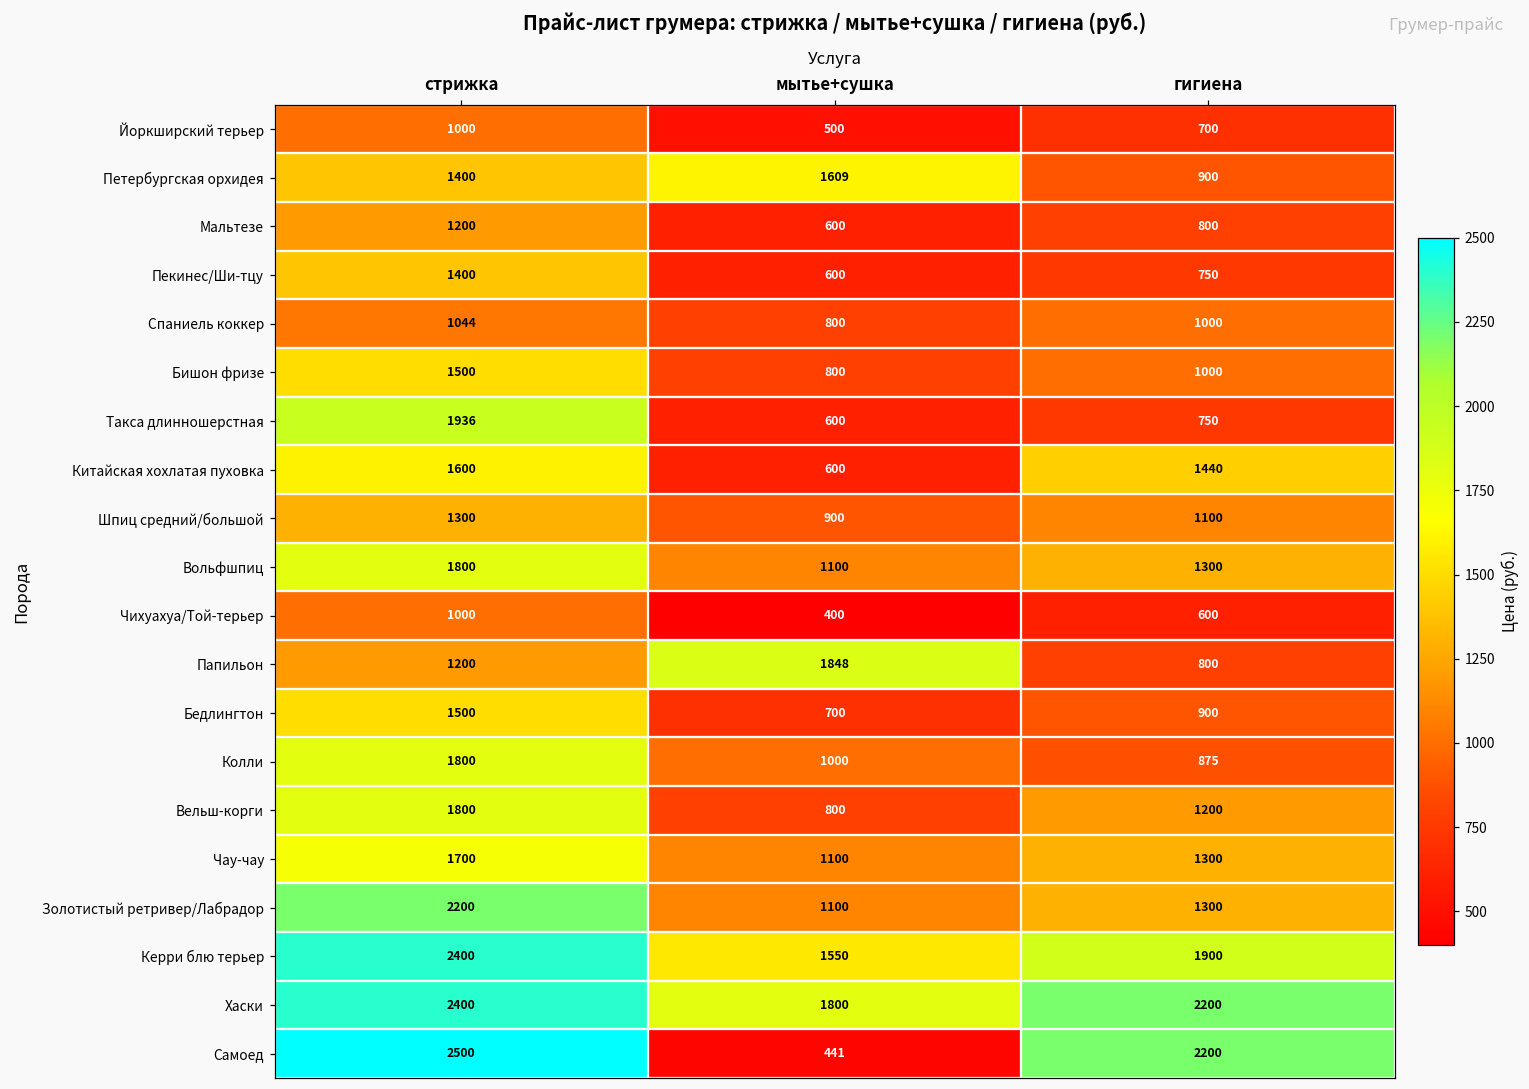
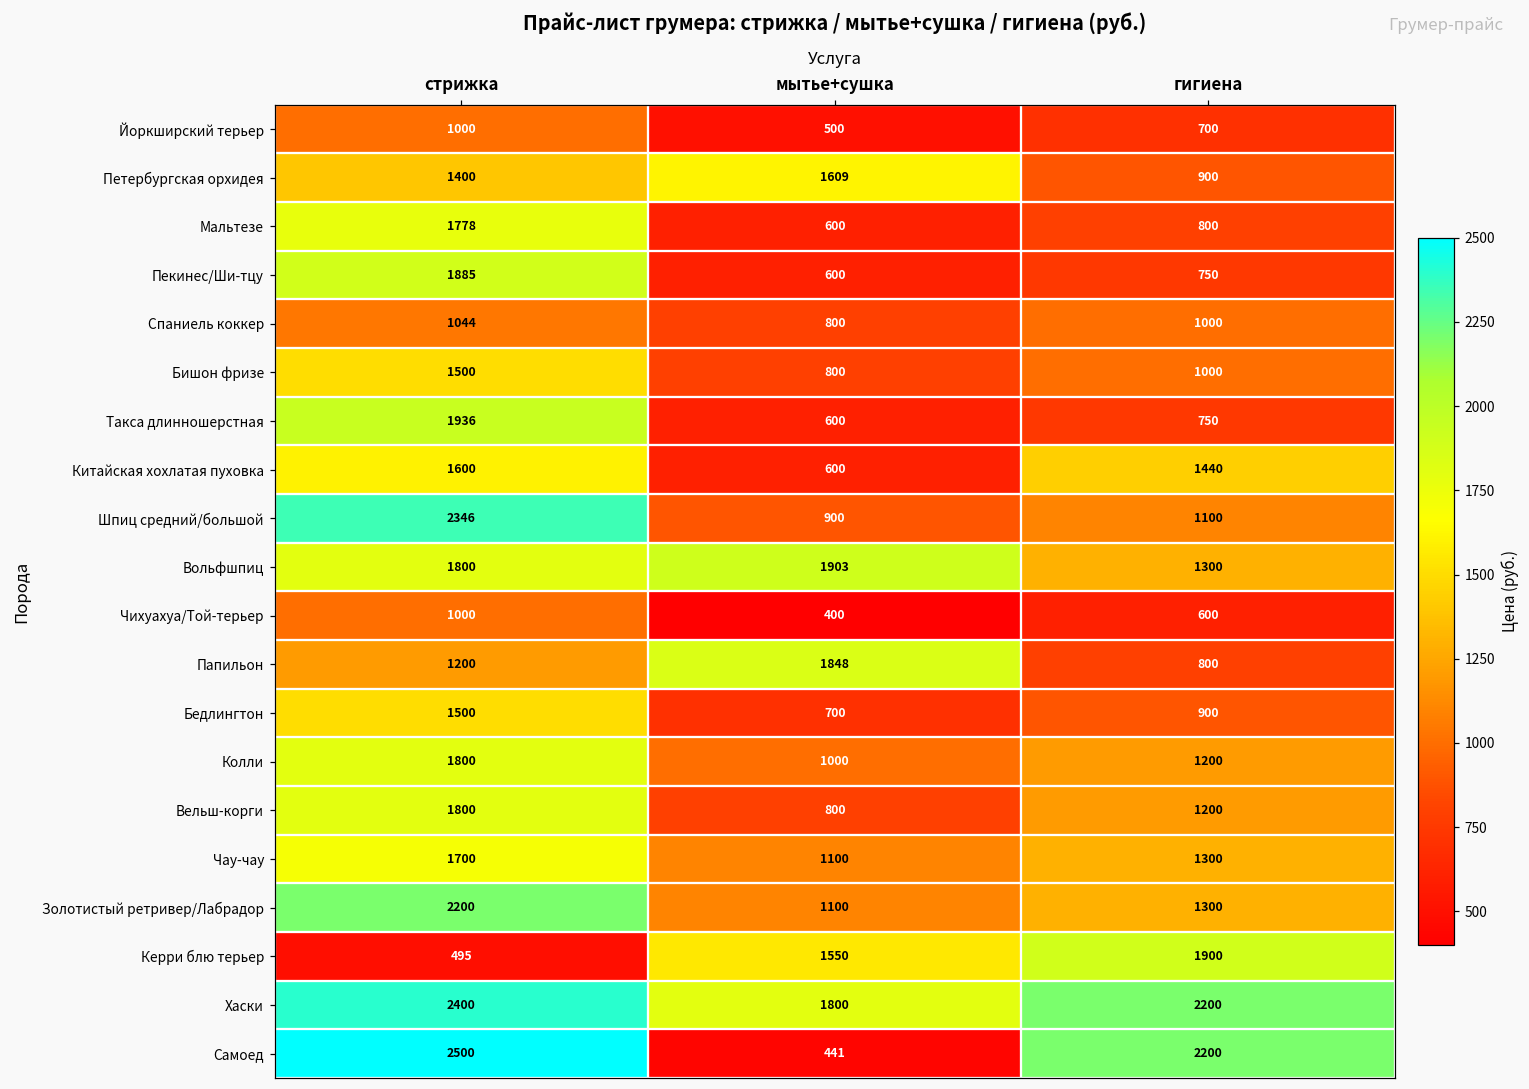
  {
    "Йоркширский терьер": {
      "стрижка": 1000,
      "мытье+сушка": 500,
      "гигиена": 700
    },
    "Петербургская орхидея": {
      "стрижка": 1400,
      "мытье+сушка": 1609,
      "гигиена": 900
    },
    "Мальтезе": {
-     "стрижка": 1200,
+     "стрижка": 1778,
      "мытье+сушка": 600,
      "гигиена": 800
    },
    "Пекинес/Ши-тцу": {
-     "стрижка": 1400,
+     "стрижка": 1885,
      "мытье+сушка": 600,
      "гигиена": 750
    },
    "Спаниель коккер": {
      "стрижка": 1044,
      "мытье+сушка": 800,
      "гигиена": 1000
    },
    "Бишон фризе": {
      "стрижка": 1500,
      "мытье+сушка": 800,
      "гигиена": 1000
    },
    "Такса длинношерстная": {
      "стрижка": 1936,
      "мытье+сушка": 600,
      "гигиена": 750
    },
    "Китайская хохлатая пуховка": {
      "стрижка": 1600,
      "мытье+сушка": 600,
      "гигиена": 1440
    },
    "Шпиц средний/большой": {
-     "стрижка": 1300,
+     "стрижка": 2346,
      "мытье+сушка": 900,
      "гигиена": 1100
    },
    "Вольфшпиц": {
      "стрижка": 1800,
-     "мытье+сушка": 1100,
+     "мытье+сушка": 1903,
      "гигиена": 1300
    },
    "Чихуахуа/Той-терьер": {
      "стрижка": 1000,
      "мытье+сушка": 400,
      "гигиена": 600
    },
    "Папильон": {
      "стрижка": 1200,
      "мытье+сушка": 1848,
      "гигиена": 800
    },
    "Бедлингтон": {
      "стрижка": 1500,
      "мытье+сушка": 700,
      "гигиена": 900
    },
    "Колли": {
      "стрижка": 1800,
      "мытье+сушка": 1000,
-     "гигиена": 875
+     "гигиена": 1200
    },
    "Вельш-корги": {
      "стрижка": 1800,
      "мытье+сушка": 800,
      "гигиена": 1200
    },
    "Чау-чау": {
      "стрижка": 1700,
      "мытье+сушка": 1100,
      "гигиена": 1300
    },
    "Золотистый ретривер/Лабрадор": {
      "стрижка": 2200,
      "мытье+сушка": 1100,
      "гигиена": 1300
    },
    "Керри блю терьер": {
-     "стрижка": 2400,
+     "стрижка": 495,
      "мытье+сушка": 1550,
      "гигиена": 1900
    },
    "Хаски": {
      "стрижка": 2400,
      "мытье+сушка": 1800,
      "гигиена": 2200
    },
    "Самоед": {
      "стрижка": 2500,
      "мытье+сушка": 441,
      "гигиена": 2200
    }
  }
